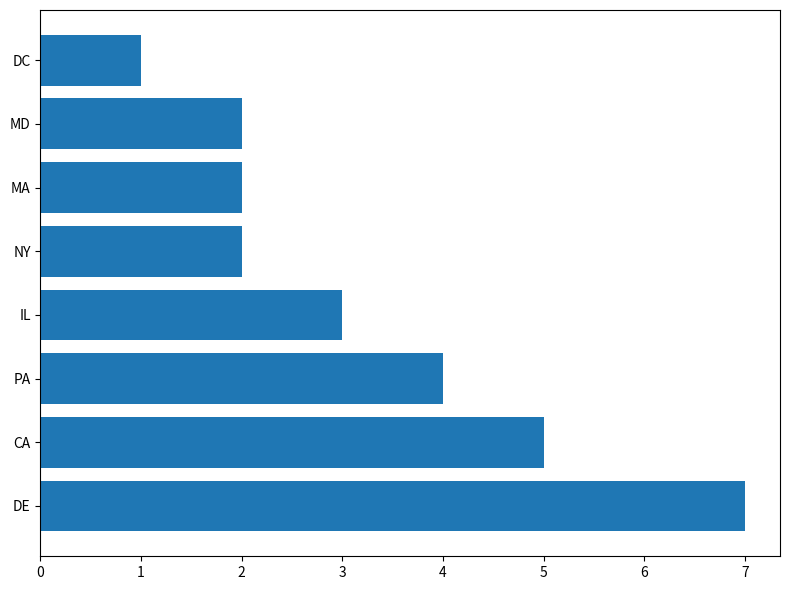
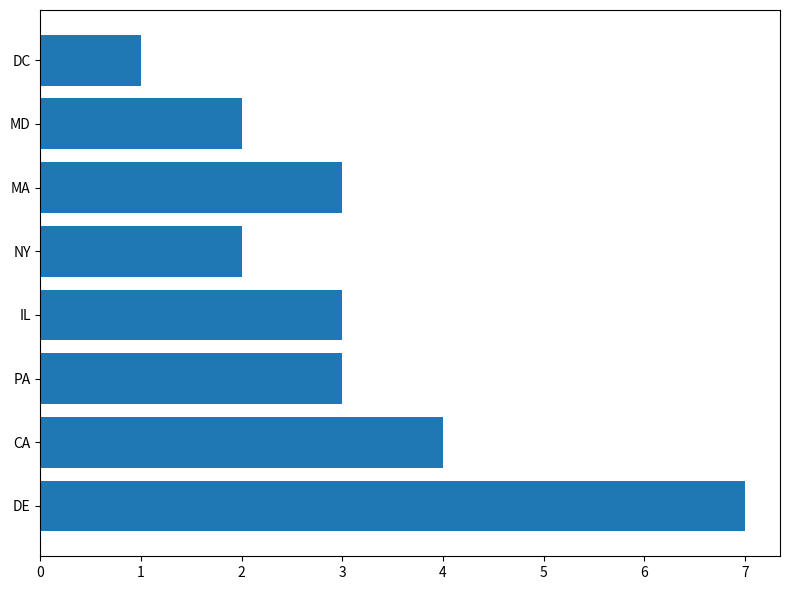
  {
    "DC": 1,
    "MD": 2,
-   "MA": 2,
+   "MA": 3,
    "NY": 2,
    "IL": 3,
-   "PA": 4,
-   "CA": 5,
+   "PA": 3,
+   "CA": 4,
    "DE": 7
  }
